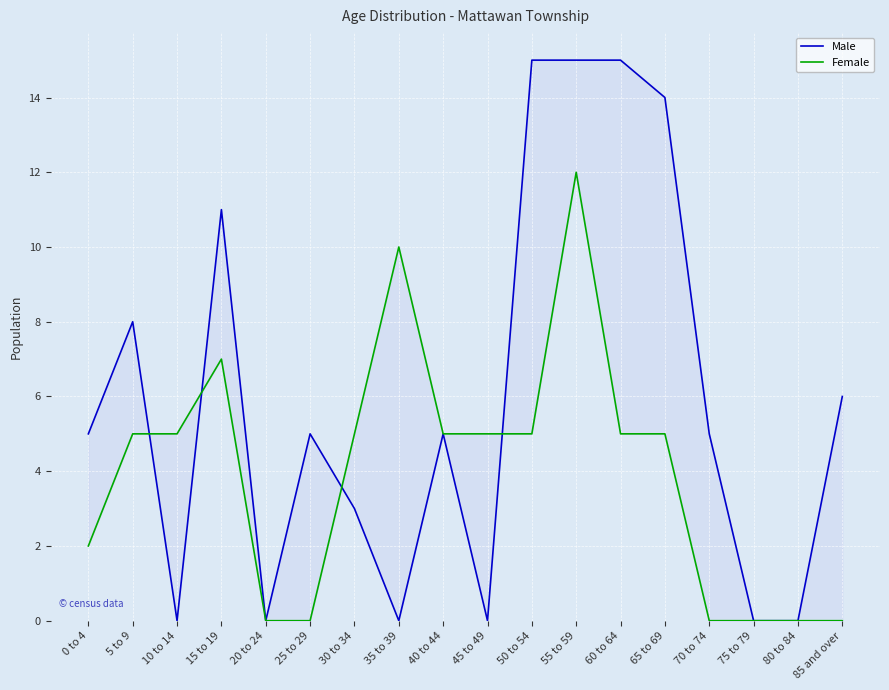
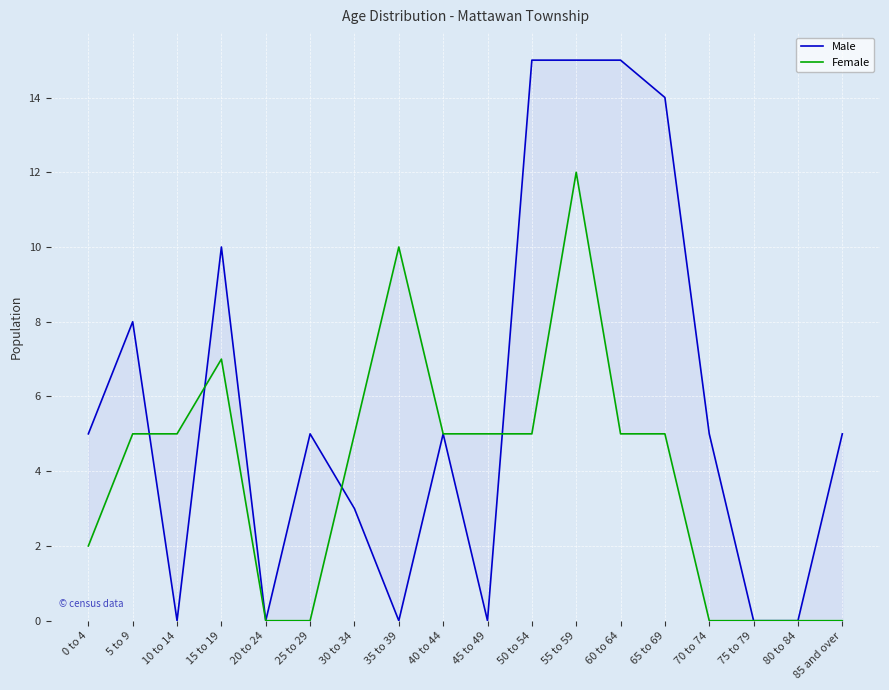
  {
    "Male": {
      "10 to 14": 0,
-     "15 to 19": 11,
+     "15 to 19": 10,
      "30 to 34": 3,
      "35 to 39": 0,
      "45 to 49": 0,
-     "85 and over": 6
+     "85 and over": 5
    },
    "Female": {
      "0 to 4": 2,
      "5 to 9": 5,
      "15 to 19": 7,
      "25 to 29": 0,
      "50 to 54": 5,
      "55 to 59": 12,
      "60 to 64": 5,
      "65 to 69": 5,
      "70 to 74": 0,
      "85 and over": 0
    }
  }
